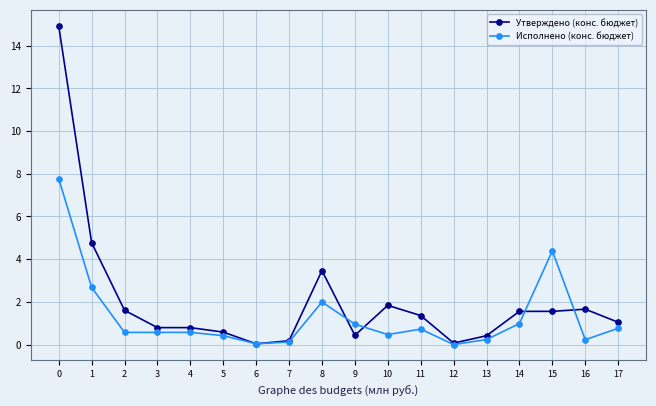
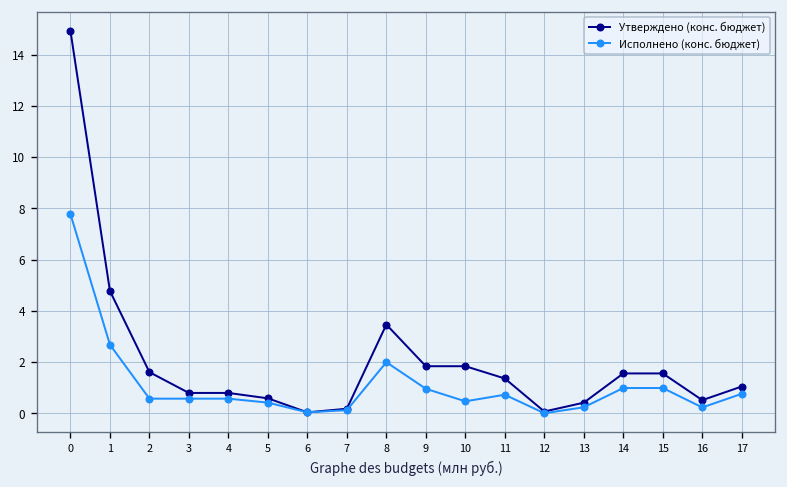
  {
    "Утверждено (конс. бюджет)": {
      "0": 14.9,
      "1": 4.8,
      "2": 1.6,
      "3": 0.8,
      "4": 0.8,
      "5": 0.6,
      "8": 3.5,
-     "9": 0.4,
+     "9": 1.8,
      "10": 1.8,
      "11": 1.4,
      "13": 0.4,
      "14": 1.6,
      "15": 1.6,
-     "16": 1.7,
+     "16": 0.5,
      "17": 1.0
    },
    "Исполнено (конс. бюджет)": {
      "0": 7.8,
      "1": 2.7,
      "2": 0.6,
      "3": 0.6,
      "4": 0.6,
      "5": 0.4,
      "8": 2.0,
      "9": 1.0,
      "10": 0.5,
      "11": 0.7,
      "13": 0.2,
      "14": 1.0,
-     "15": 4.4,
+     "15": 1.0,
      "16": 0.2,
      "17": 0.8
    }
  }
